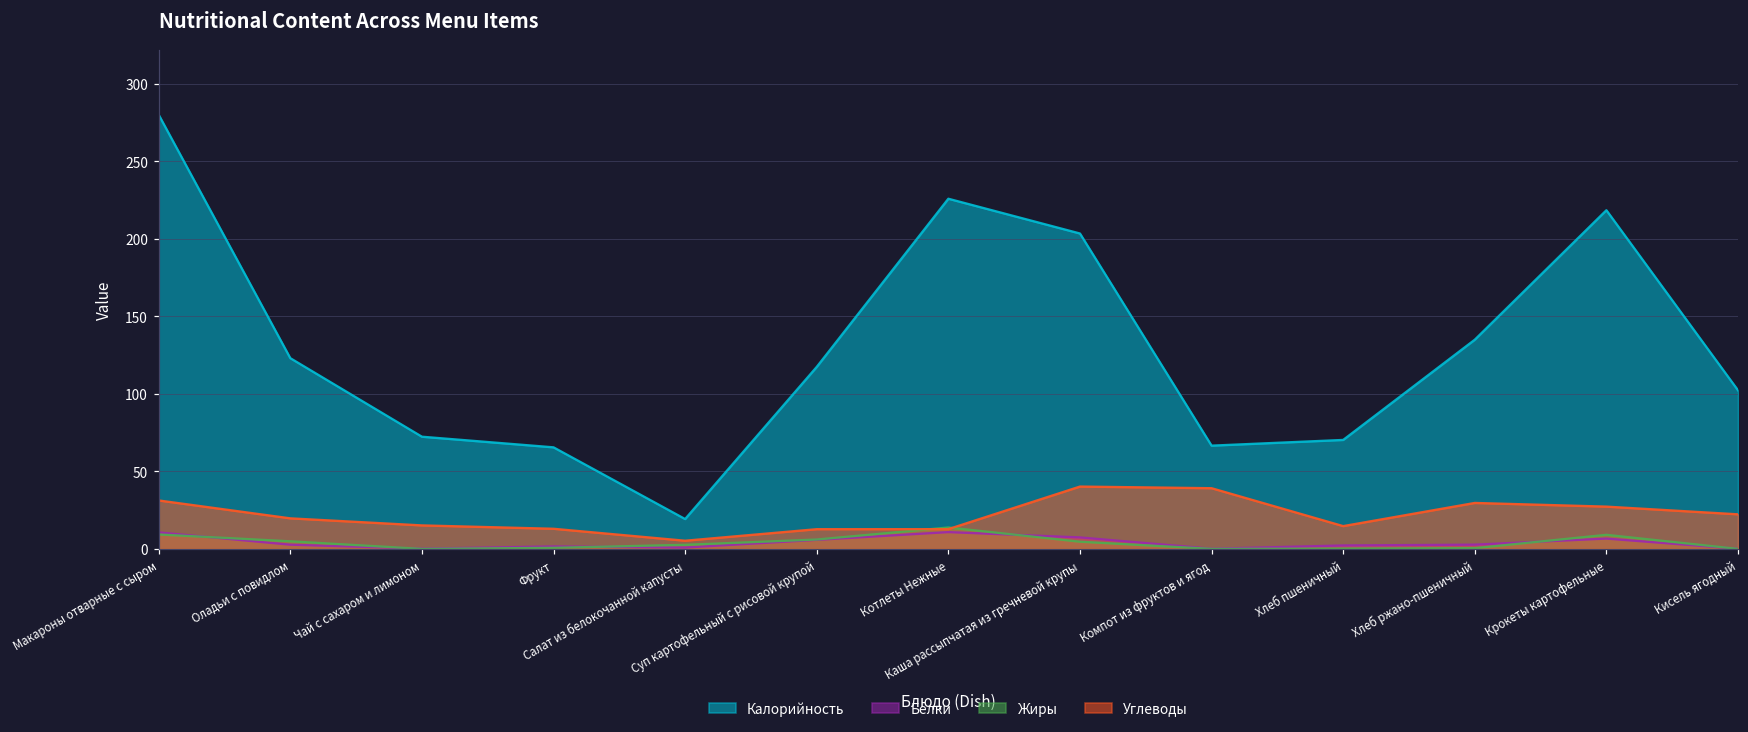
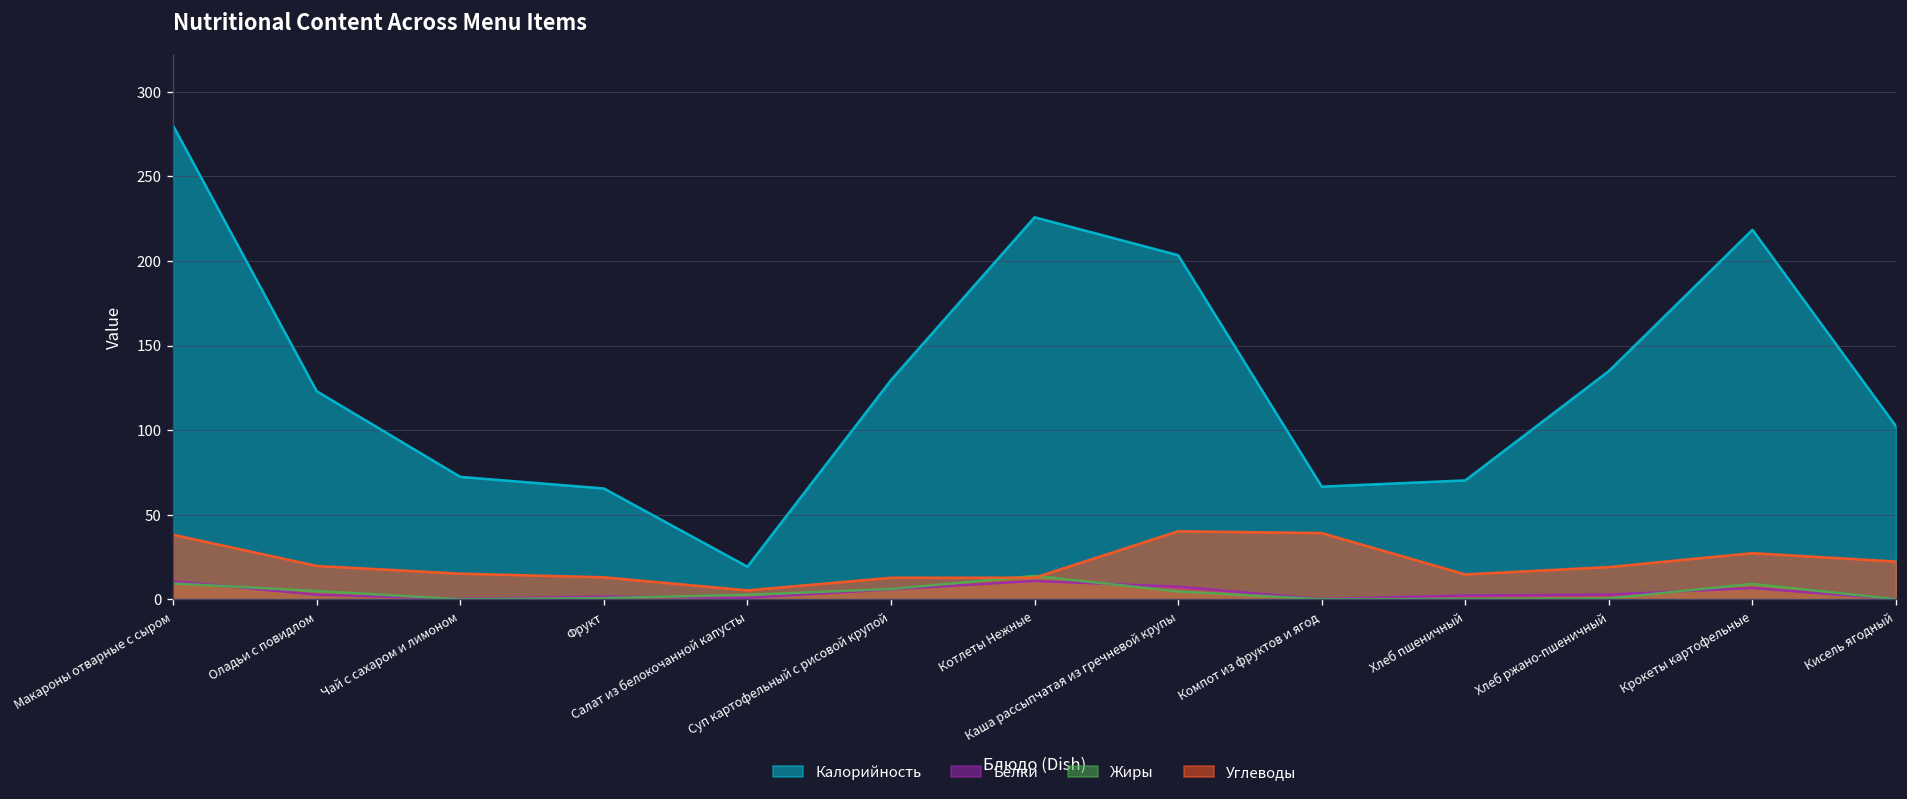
  {
    "Калорийность": {
      "Макароны отварные с сыром": 280,
      "Оладьи с повидлом": 123,
      "Чай с сахаром и лимоном": 72,
      "Фрукт": 66,
      "Салат из белокочанной капусты": 19,
-     "Суп картофельный с рисовой крупой": 117,
+     "Суп картофельный с рисовой крупой": 130,
      "Котлеты Нежные": 226,
      "Каша рассыпчатая из гречневой крупы": 203,
      "Компот из фруктов и ягод": 67,
      "Хлеб пшеничный": 70,
      "Хлеб ржано-пшеничный": 135,
      "Крокеты картофельные": 218,
      "Кисель ягодный": 102
    },
    "Белки": {
      "Оладьи с повидлом": 3,
      "Котлеты Нежные": 11,
      "Каша рассыпчатая из гречневой крупы": 7,
      "Хлеб пшеничный": 2,
      "Хлеб ржано-пшеничный": 3,
      "Крокеты картофельные": 7
    },
    "Жиры": {
      "Оладьи с повидлом": 5,
      "Каша рассыпчатая из гречневой крупы": 5,
      "Хлеб пшеничный": 0,
      "Хлеб ржано-пшеничный": 1,
      "Крокеты картофельные": 9
    },
    "Углеводы": {
-     "Макароны отварные с сыром": 31,
+     "Макароны отварные с сыром": 38,
      "Оладьи с повидлом": 20,
      "Чай с сахаром и лимоном": 15,
      "Фрукт": 13,
      "Салат из белокочанной капусты": 5,
      "Суп картофельный с рисовой крупой": 13,
      "Каша рассыпчатая из гречневой крупы": 40,
      "Компот из фруктов и ягод": 39,
      "Хлеб пшеничный": 15,
-     "Хлеб ржано-пшеничный": 30,
+     "Хлеб ржано-пшеничный": 19,
      "Крокеты картофельные": 27,
      "Кисель ягодный": 22
    }
  }
